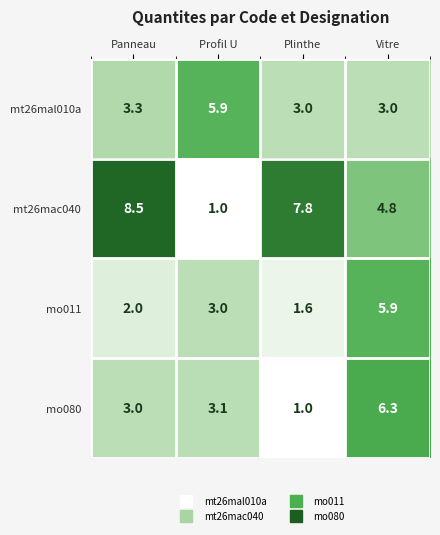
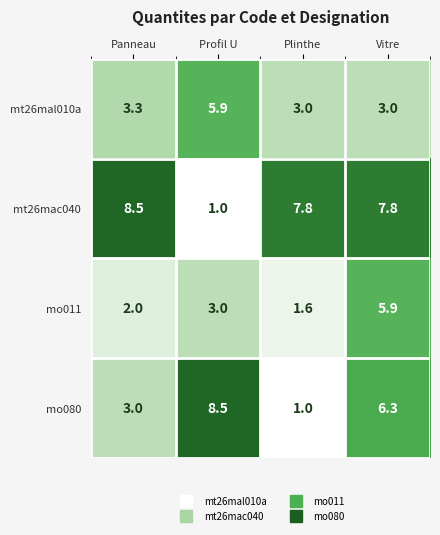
  {
    "mt26mal010a": {
      "Panneau": 3.3,
      "Profil U": 5.9,
      "Plinthe": 3.0,
      "Vitre": 3.0
    },
    "mt26mac040": {
      "Panneau": 8.5,
      "Profil U": 1.0,
      "Plinthe": 7.8,
-     "Vitre": 4.8
+     "Vitre": 7.8
    },
    "mo011": {
      "Panneau": 2.0,
      "Profil U": 3.0,
      "Plinthe": 1.6,
      "Vitre": 5.9
    },
    "mo080": {
      "Panneau": 3.0,
-     "Profil U": 3.1,
+     "Profil U": 8.5,
      "Plinthe": 1.0,
      "Vitre": 6.3
    }
  }
